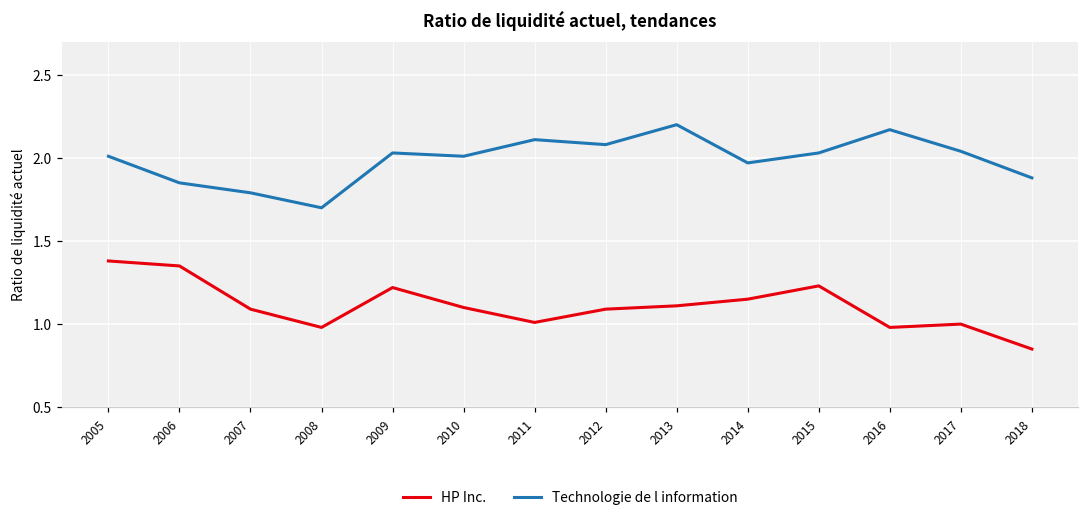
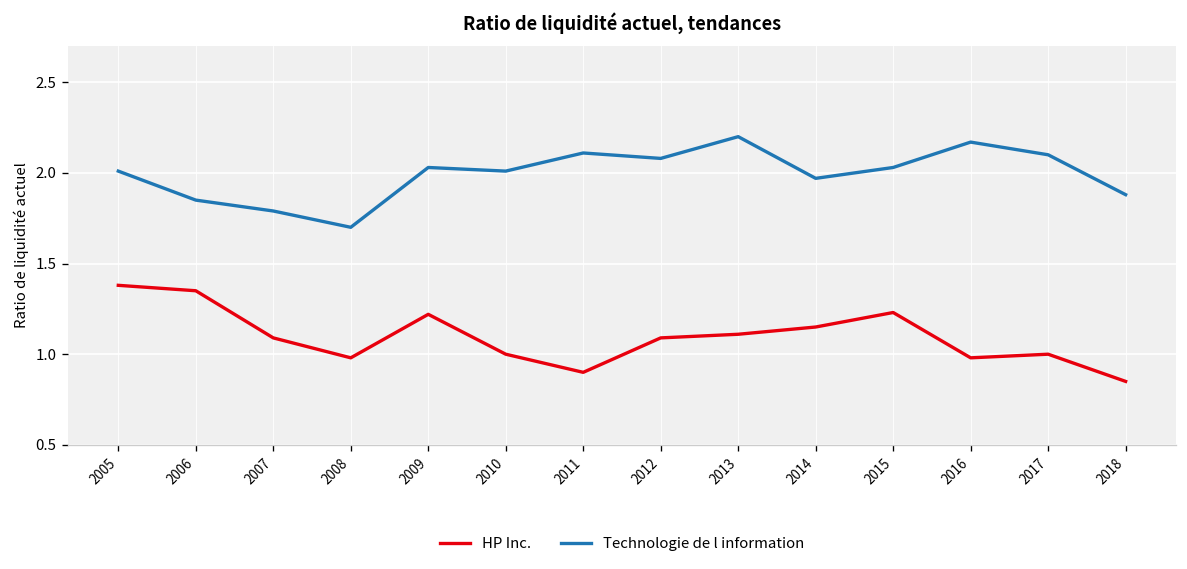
  {
    "HP Inc.": {
      "2005": 1.38,
      "2006": 1.35,
      "2007": 1.09,
      "2008": 0.98,
      "2009": 1.22,
-     "2010": 1.1,
-     "2011": 1.01,
+     "2010": 1.0,
+     "2011": 0.90,
      "2012": 1.09,
      "2013": 1.11,
      "2014": 1.15,
      "2015": 1.23,
      "2016": 0.98,
      "2017": 1.00,
      "2018": 0.85
    },
    "Technologie de l information": {
      "2005": 2.01,
      "2006": 1.85,
      "2007": 1.79,
      "2008": 1.70,
      "2009": 2.03,
      "2010": 2.01,
      "2011": 2.11,
      "2012": 2.08,
      "2013": 2.20,
      "2014": 1.97,
      "2015": 2.03,
      "2016": 2.17,
-     "2017": 2.04,
+     "2017": 2.10,
      "2018": 1.88
    }
  }
